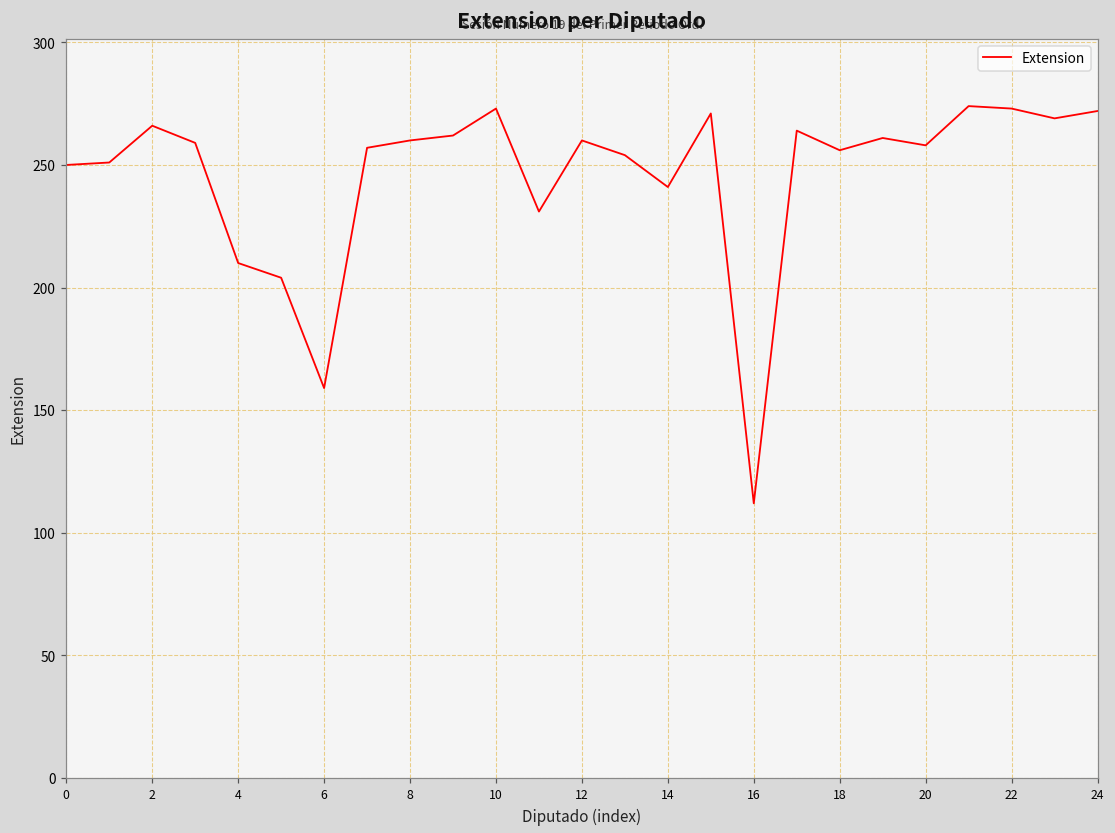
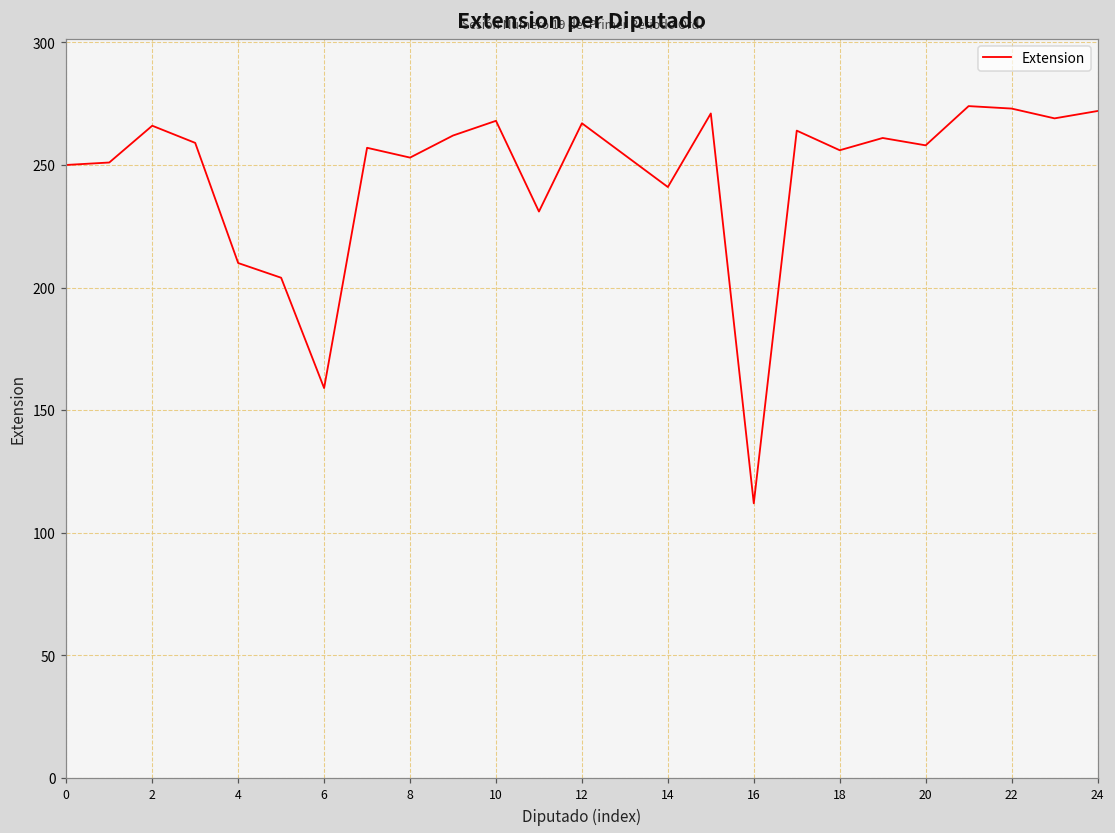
  {
    "0": 250,
    "2": 266,
    "4": 210,
    "6": 159,
-   "8": 260,
-   "10": 273,
-   "12": 260,
+   "8": 253,
+   "10": 268,
+   "12": 267,
    "14": 241,
    "16": 112,
    "18": 256,
    "20": 258,
    "22": 273,
    "24": 272
  }
